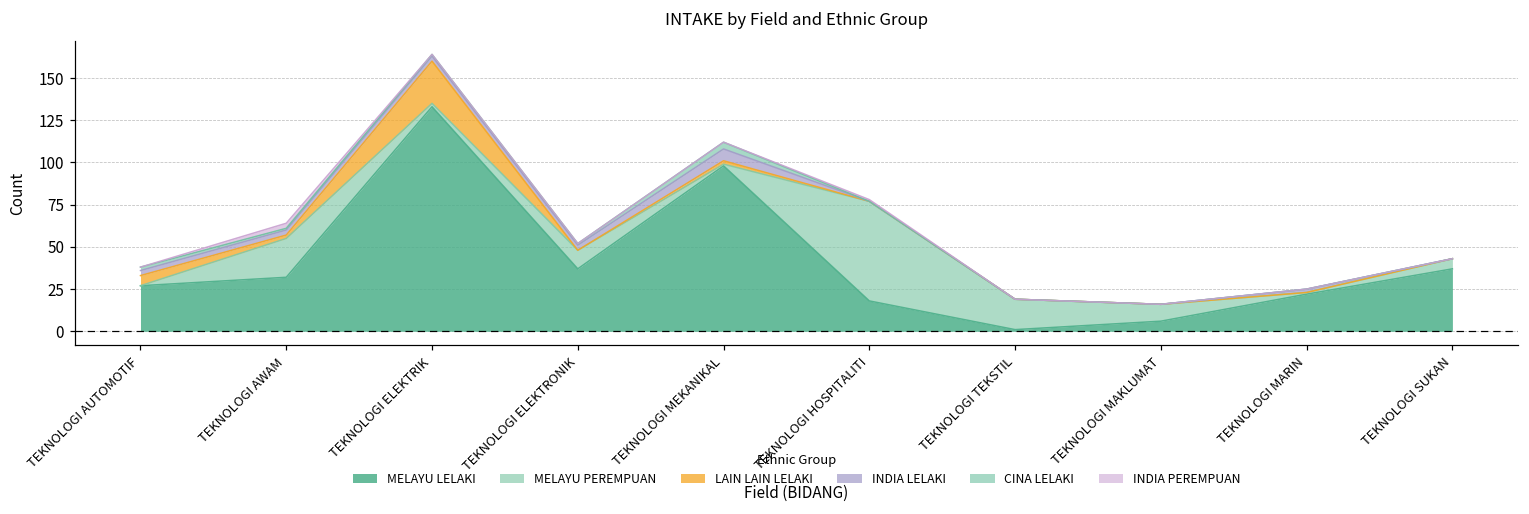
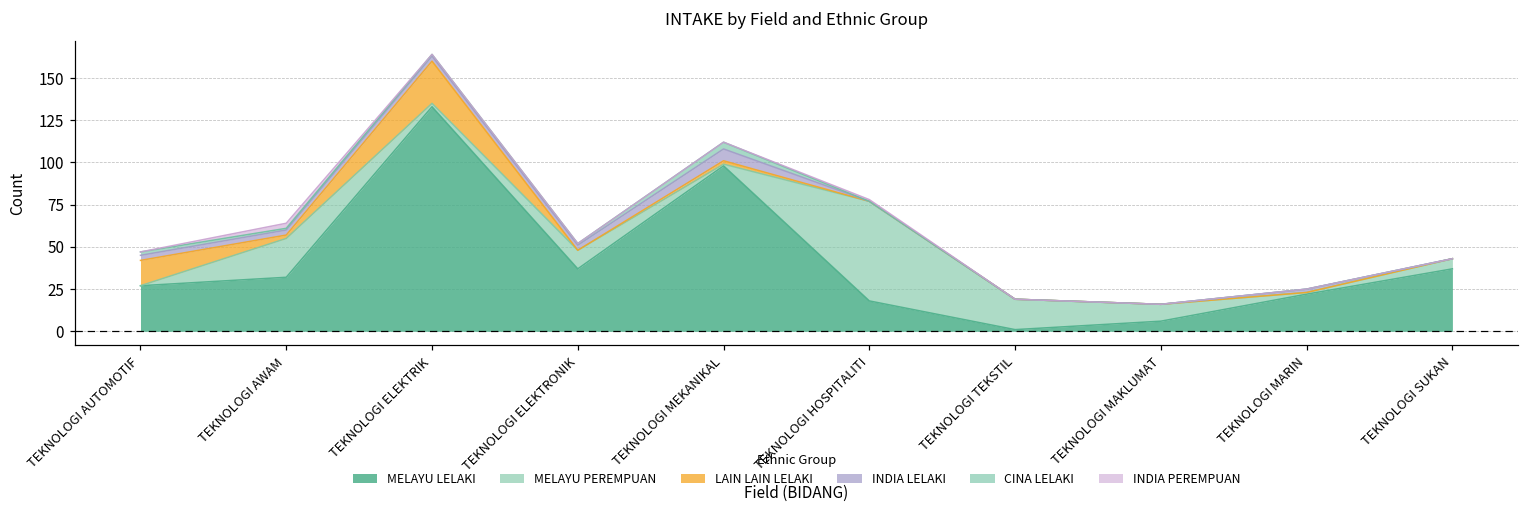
  {
    "LAIN LAIN LELAKI": {
-     "TEKNOLOGI AUTOMOTIF": 6,
+     "TEKNOLOGI AUTOMOTIF": 15,
      "TEKNOLOGI AWAM": 2,
      "TEKNOLOGI ELEKTRIK": 25,
      "TEKNOLOGI MEKANIKAL": 2
    }
  }
